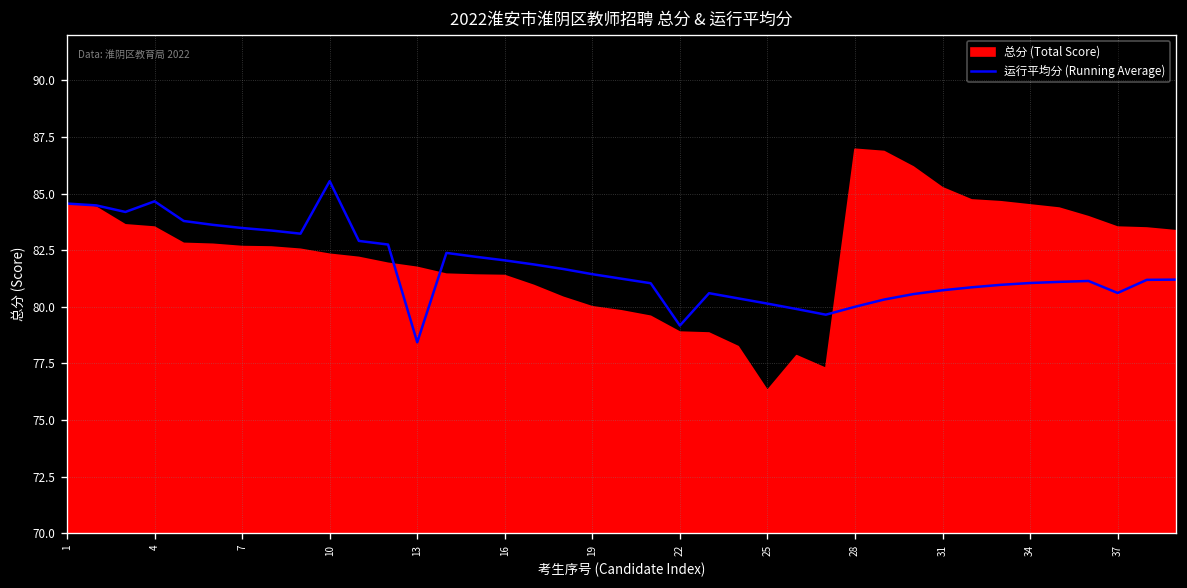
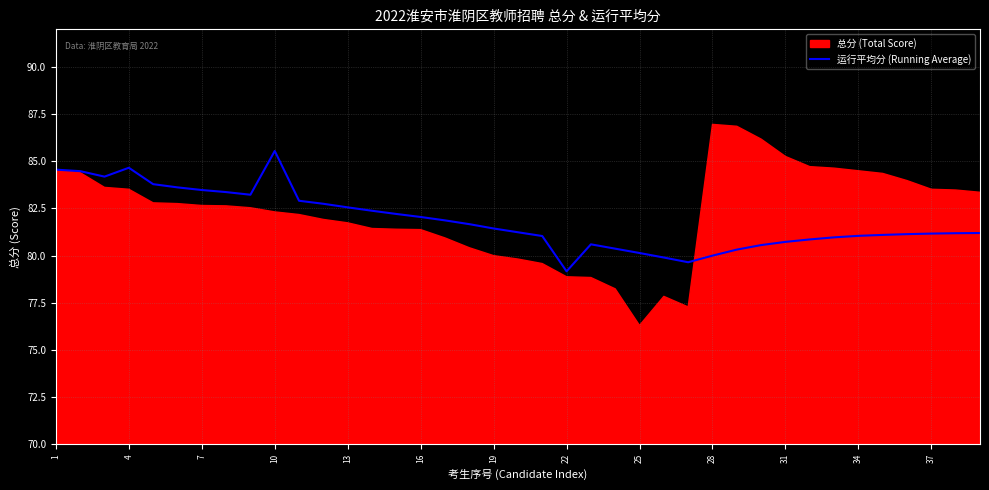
  {
    "运行平均分 (Running Average)": {
      "4": 84.7,
      "7": 83.5,
      "10": 85.6,
-     "13": 78.4,
+     "13": 82.6,
      "16": 82.1,
      "19": 81.4,
      "22": 79.2,
      "25": 80.1,
      "28": 80.0,
      "31": 80.7,
      "34": 81.1,
-     "37": 80.6
+     "37": 81.2
    },
    "总分 (Total Score)": {
      "4": 83.5,
      "7": 82.7,
      "10": 82.3,
      "13": 81.7,
      "16": 81.4,
      "19": 80.0,
      "22": 78.9,
      "25": 76.3,
      "28": 87.0,
      "31": 85.3,
      "34": 84.5,
      "37": 83.5
    }
  }
